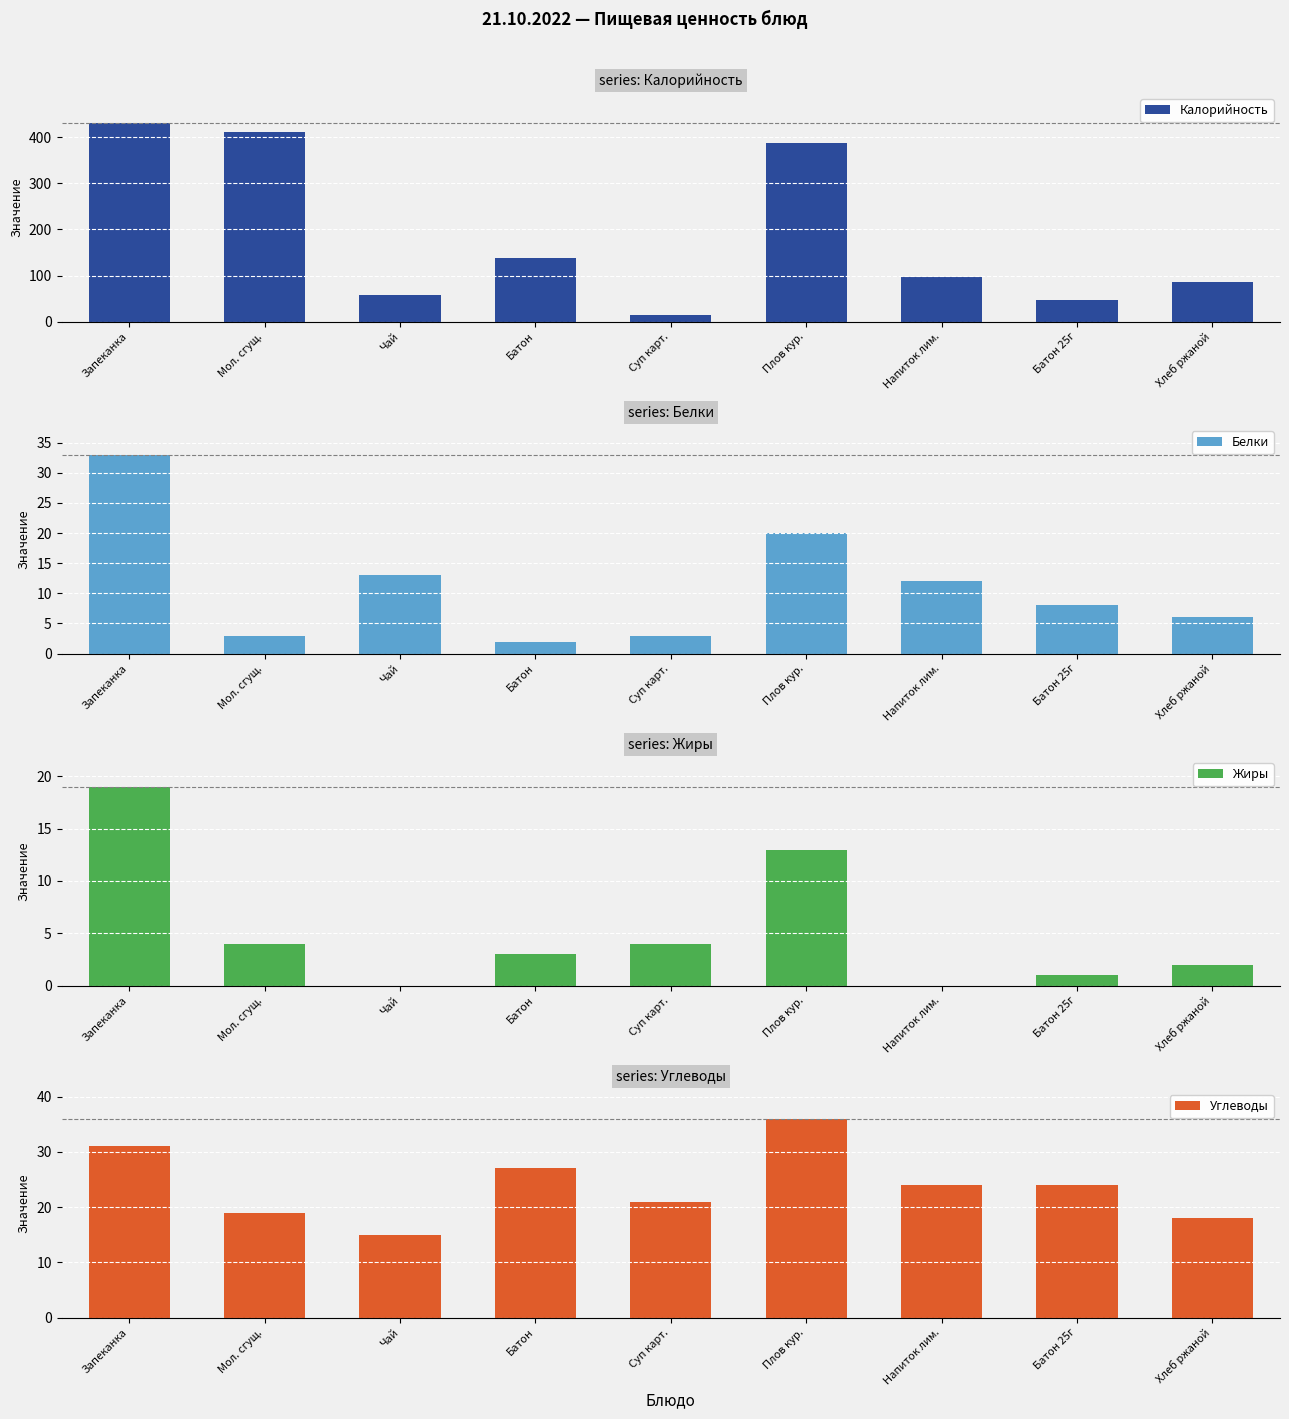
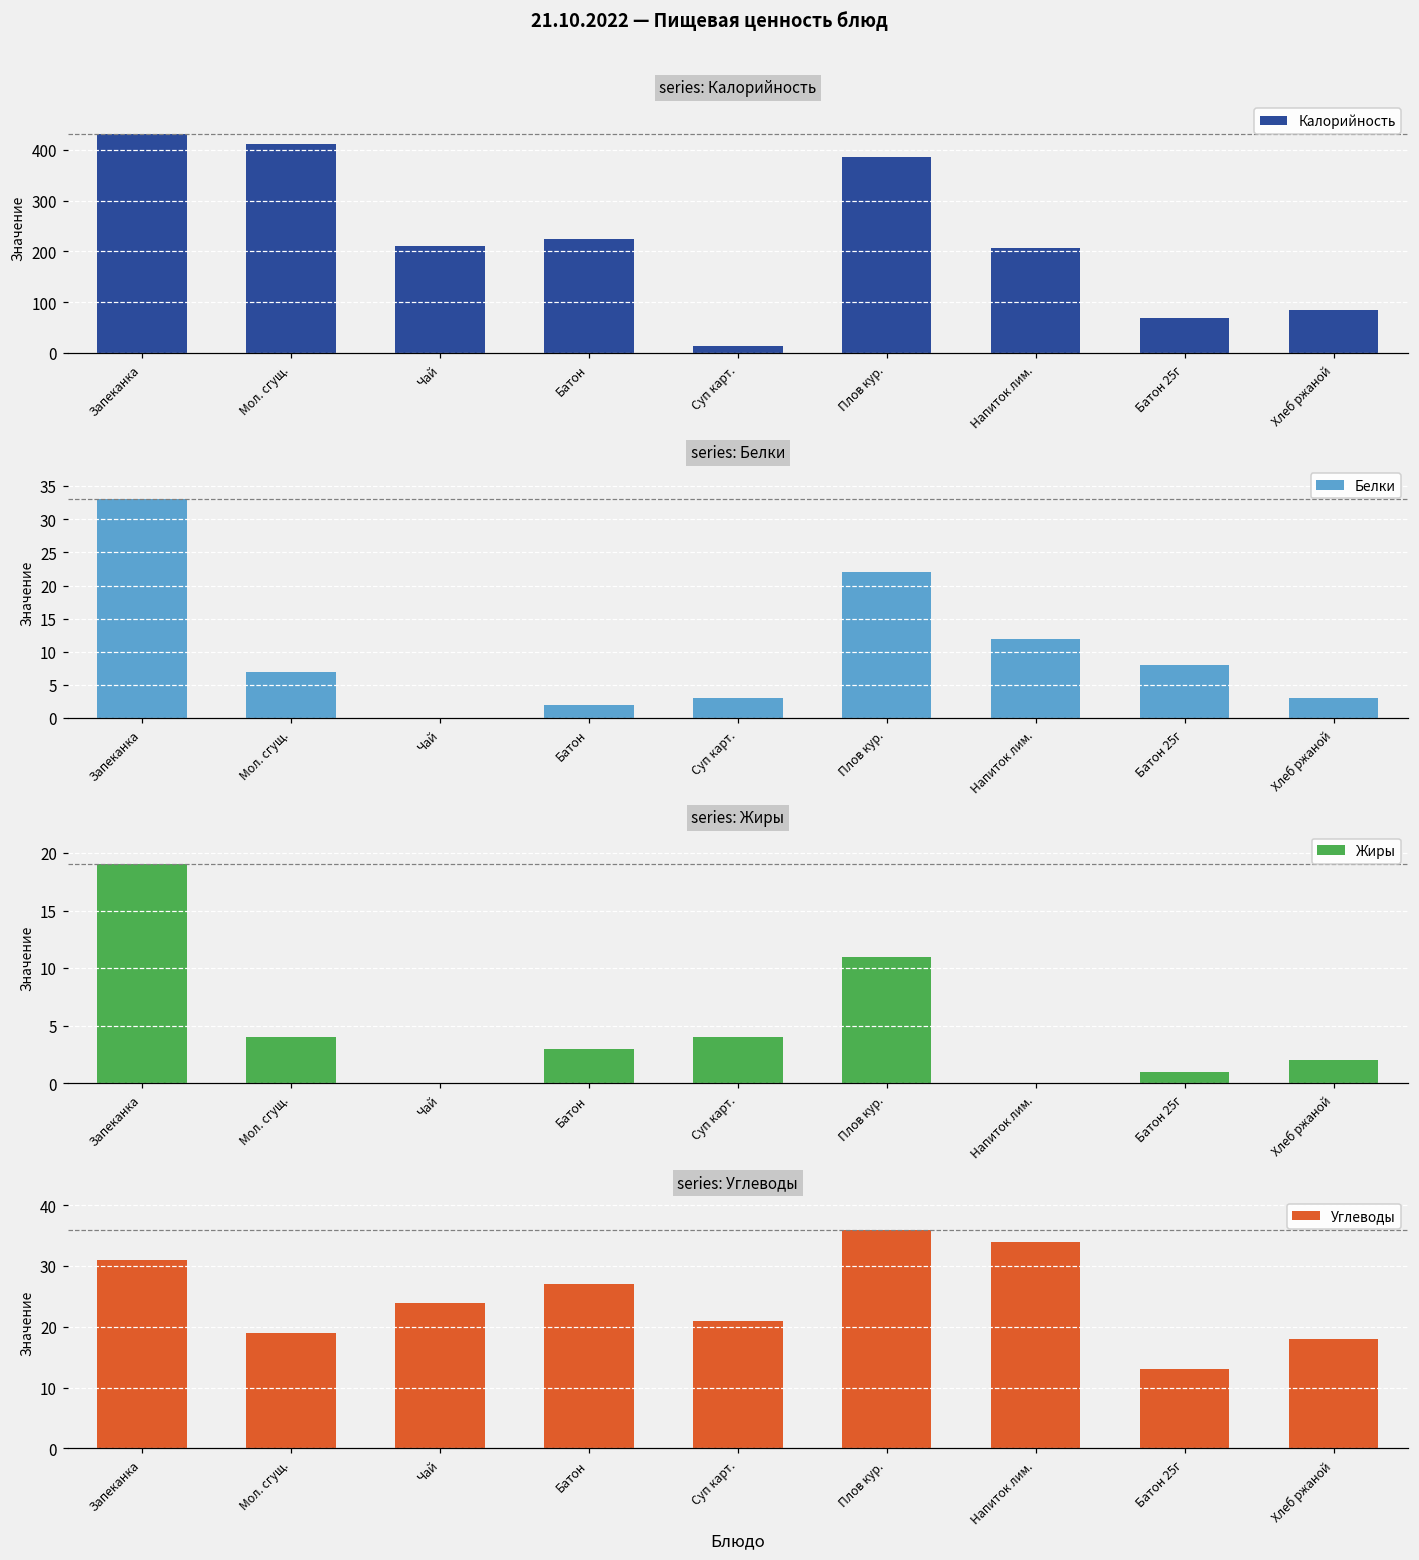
  {
    "series: Калорийность": {
      "Запеканка": 430,
      "Мол. сгущ.": 410,
-     "Чай": 60,
-     "Батон": 140,
+     "Чай": 210,
+     "Батон": 220,
      "Суп карт.": 10,
      "Плов кур.": 390,
-     "Напиток лим.": 100,
-     "Батон 25г": 50,
+     "Напиток лим.": 210,
+     "Батон 25г": 70,
      "Хлеб ржаной": 90
    },
    "series: Белки": {
      "Запеканка": 33,
-     "Мол. сгущ.": 3,
-     "Чай": 13,
+     "Мол. сгущ.": 7,
+     "Чай": 0,
      "Батон": 2,
      "Суп карт.": 3,
-     "Плов кур.": 20,
+     "Плов кур.": 22,
      "Напиток лим.": 12,
      "Батон 25г": 8,
-     "Хлеб ржаной": 6
+     "Хлеб ржаной": 3
    },
    "series: Жиры": {
      "Запеканка": 19,
      "Мол. сгущ.": 4,
      "Чай": 0,
      "Батон": 3,
      "Суп карт.": 4,
-     "Плов кур.": 13,
+     "Плов кур.": 11,
      "Напиток лим.": 0,
      "Батон 25г": 1,
      "Хлеб ржаной": 2
    },
    "series: Углеводы": {
      "Запеканка": 31,
      "Мол. сгущ.": 19,
-     "Чай": 15,
+     "Чай": 24,
      "Батон": 27,
      "Суп карт.": 21,
      "Плов кур.": 36,
-     "Напиток лим.": 24,
-     "Батон 25г": 24,
+     "Напиток лим.": 34,
+     "Батон 25г": 13,
      "Хлеб ржаной": 18
    }
  }
